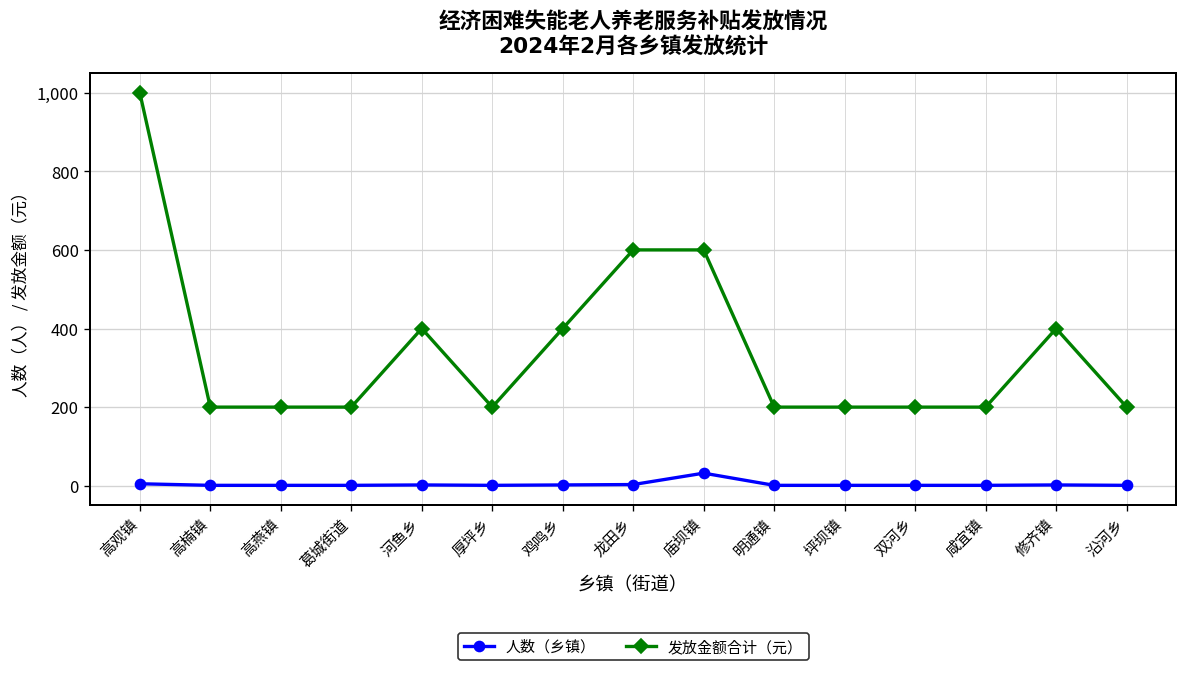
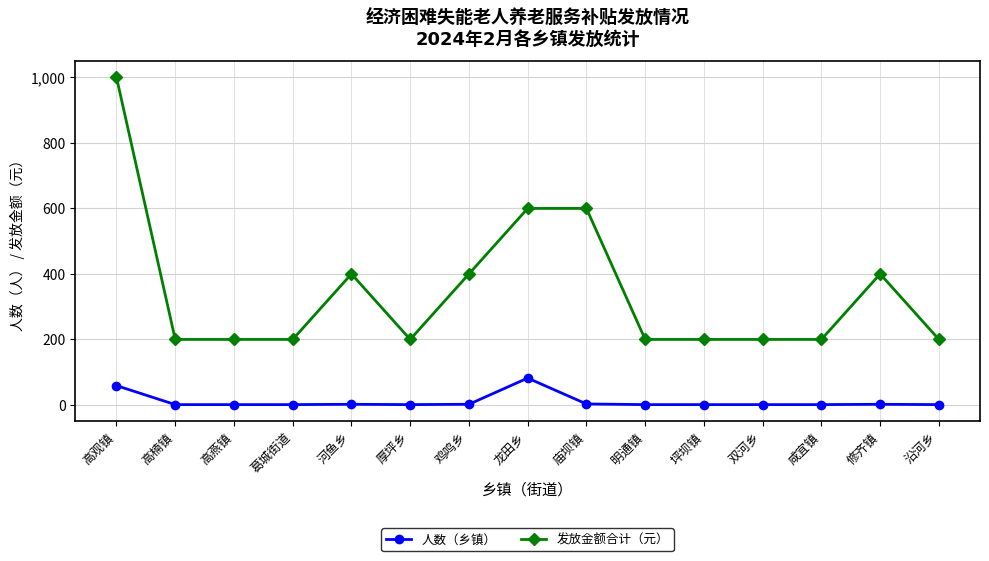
  {
    "人数（乡镇）": {
-     "高观镇": "10",
+     "高观镇": "60",
      "高楠镇": "0",
      "高燕镇": "0",
      "葛城街道": "0",
      "河鱼乡": "0",
      "厚坪乡": "0",
      "鸡鸣乡": "0",
-     "龙田乡": "0",
-     "庙坝镇": "30",
+     "龙田乡": "80",
+     "庙坝镇": "0",
      "明通镇": "0",
      "坪坝镇": "0",
      "双河乡": "0",
      "咸宜镇": "0",
      "修齐镇": "0",
      "沿河乡": "0"
    },
    "发放金额合计（元）": {
      "高观镇": "1,000",
      "高楠镇": "200",
      "高燕镇": "200",
      "葛城街道": "200",
      "河鱼乡": "400",
      "厚坪乡": "200",
      "鸡鸣乡": "400",
      "龙田乡": "600",
      "庙坝镇": "600",
      "明通镇": "200",
      "坪坝镇": "200",
      "双河乡": "200",
      "咸宜镇": "200",
      "修齐镇": "400",
      "沿河乡": "200"
    }
  }
